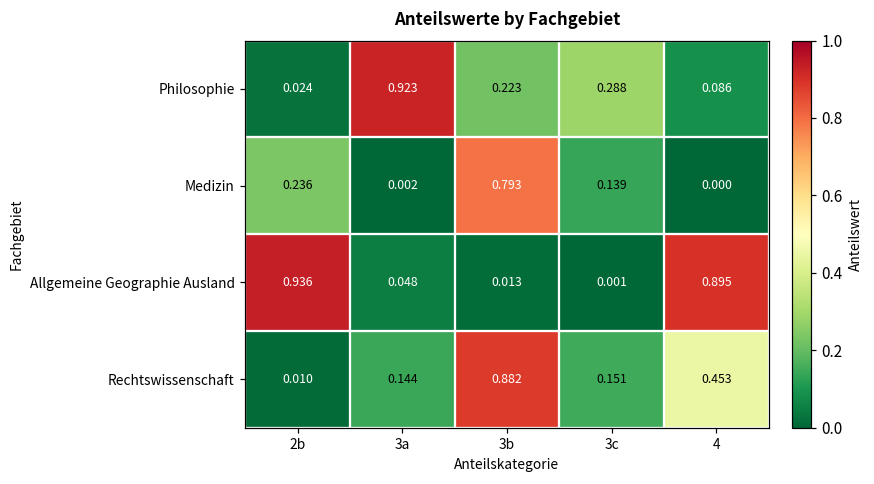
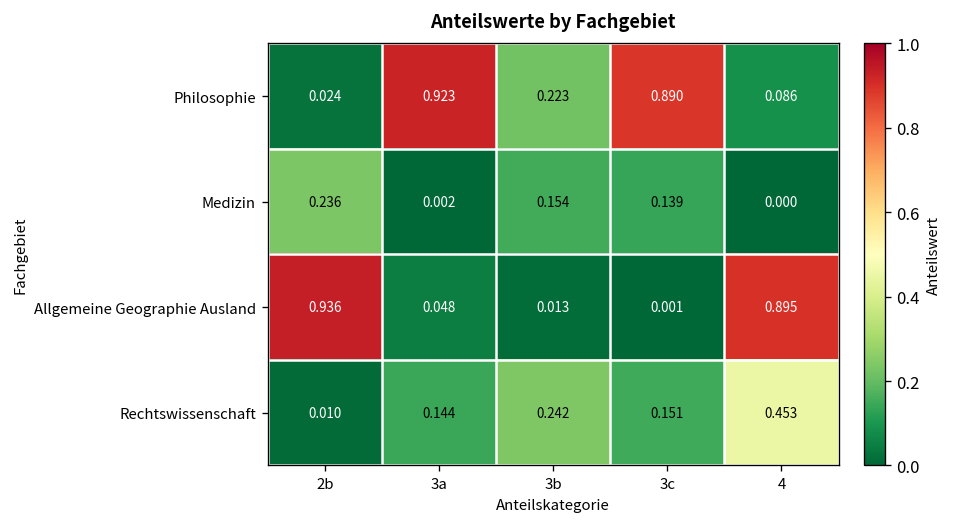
  {
    "Philosophie": {
      "2b": 0.024,
      "3a": 0.923,
      "3b": 0.223,
-     "3c": 0.288,
+     "3c": 0.890,
      "4": 0.086
    },
    "Medizin": {
      "2b": 0.236,
      "3a": 0.002,
-     "3b": 0.793,
+     "3b": 0.154,
      "3c": 0.139,
      "4": 0.000
    },
    "Allgemeine Geographie Ausland": {
      "2b": 0.936,
      "3a": 0.048,
      "3b": 0.013,
      "3c": 0.001,
      "4": 0.895
    },
    "Rechtswissenschaft": {
      "2b": 0.010,
      "3a": 0.144,
-     "3b": 0.882,
+     "3b": 0.242,
      "3c": 0.151,
      "4": 0.453
    }
  }
